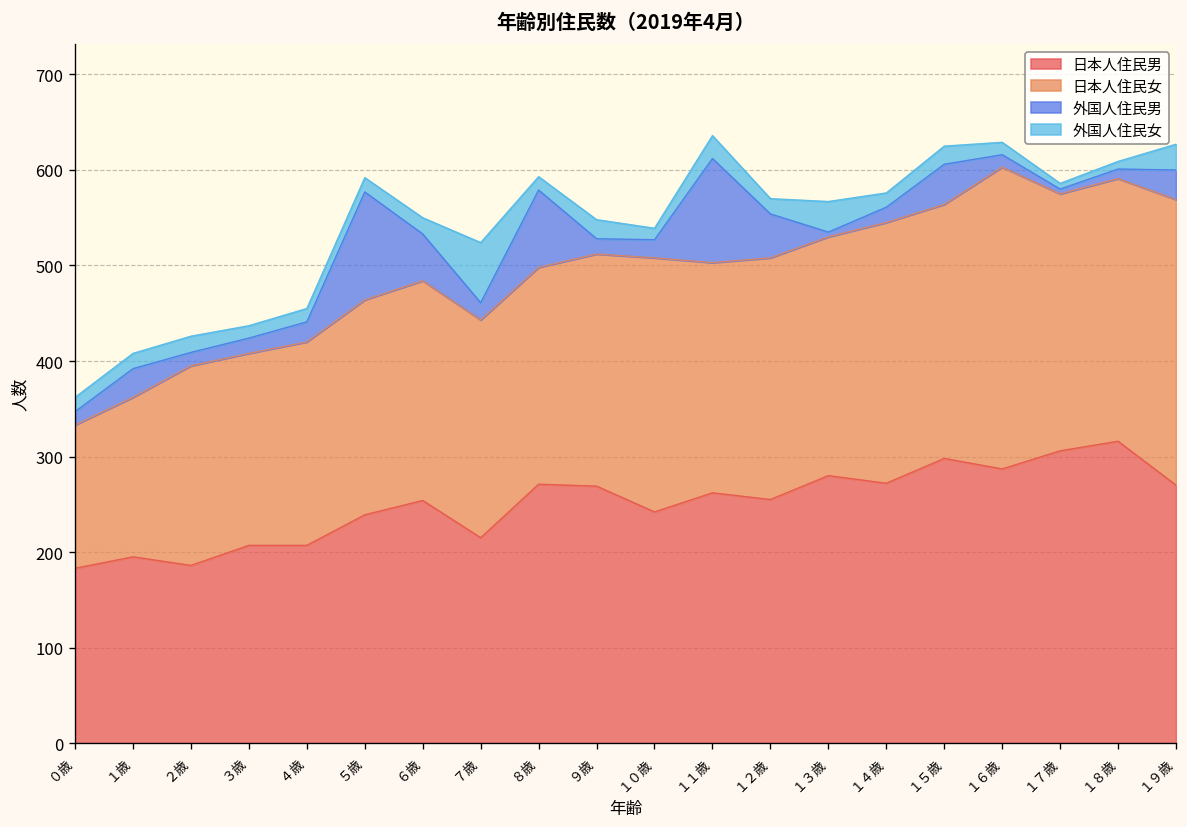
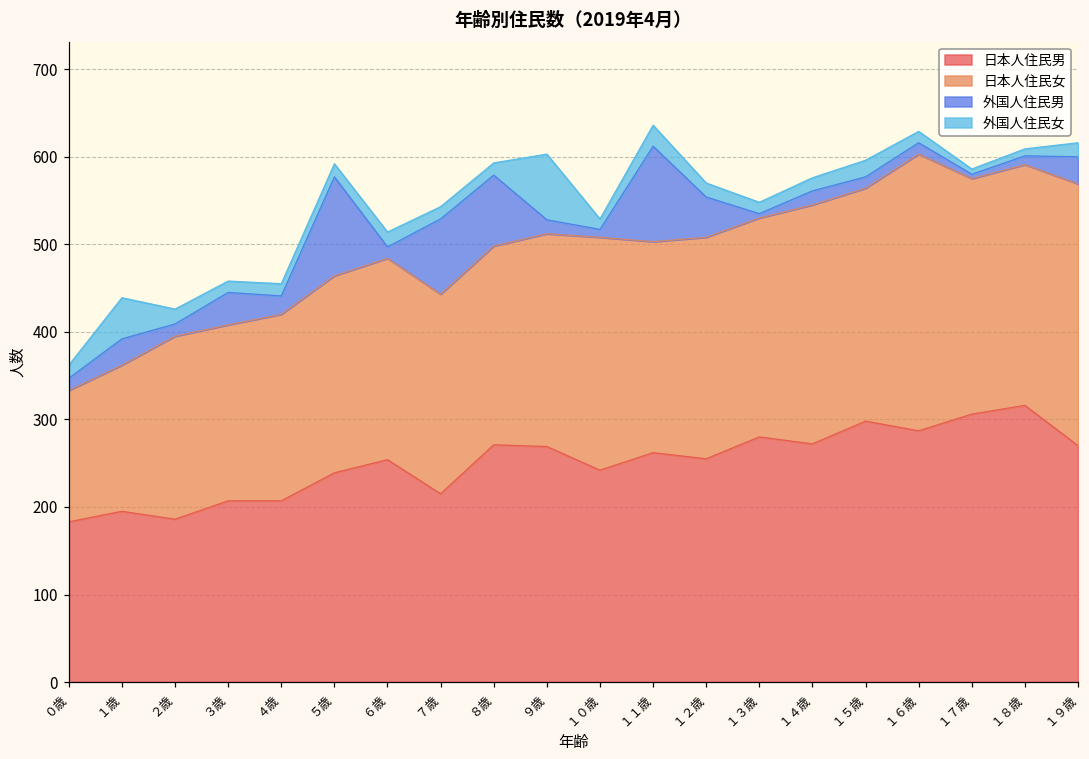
  {
    "外国人住民男": {
      "０歳": 10,
      "１歳": 30,
      "２歳": 10,
-     "３歳": 20,
+     "３歳": 40,
      "４歳": 20,
      "５歳": 110,
-     "６歳": 50,
-     "７歳": 20,
+     "６歳": 10,
+     "７歳": 90,
      "８歳": 80,
      "９歳": 20,
-     "１０歳": 20,
+     "１０歳": 10,
      "１１歳": 110,
      "１２歳": 50,
      "１３歳": 10,
      "１４歳": 20,
-     "１５歳": 40,
+     "１５歳": 10,
      "１６歳": 10,
      "１７歳": 10,
      "１８歳": 10,
      "１９歳": 30
    },
    "外国人住民女": {
      "０歳": 20,
-     "１歳": 20,
+     "１歳": 50,
      "２歳": 20,
      "３歳": 10,
      "４歳": 10,
      "５歳": 20,
      "６歳": 20,
-     "７歳": 60,
+     "７歳": 10,
      "８歳": 10,
-     "９歳": 20,
+     "９歳": 80,
      "１０歳": 10,
      "１１歳": 20,
      "１２歳": 20,
-     "１３歳": 30,
+     "１３歳": 10,
      "１４歳": 20,
      "１５歳": 20,
      "１６歳": 10,
      "１７歳": 10,
      "１８歳": 10,
-     "１９歳": 30
+     "１９歳": 20
    }
  }
